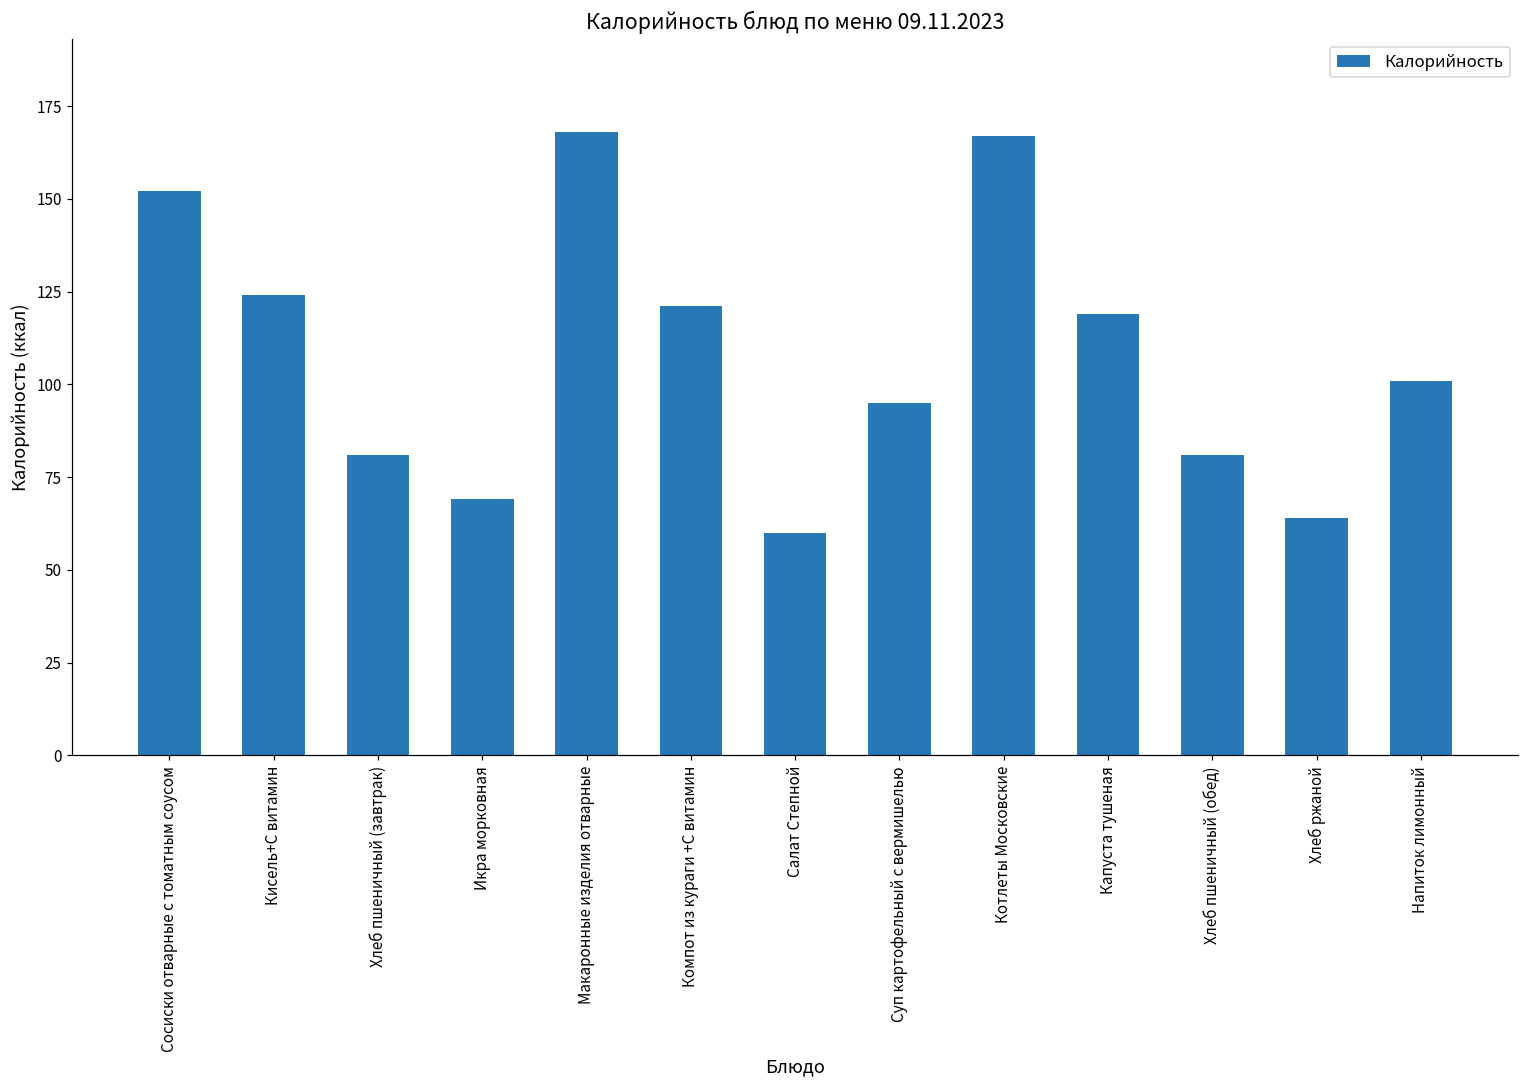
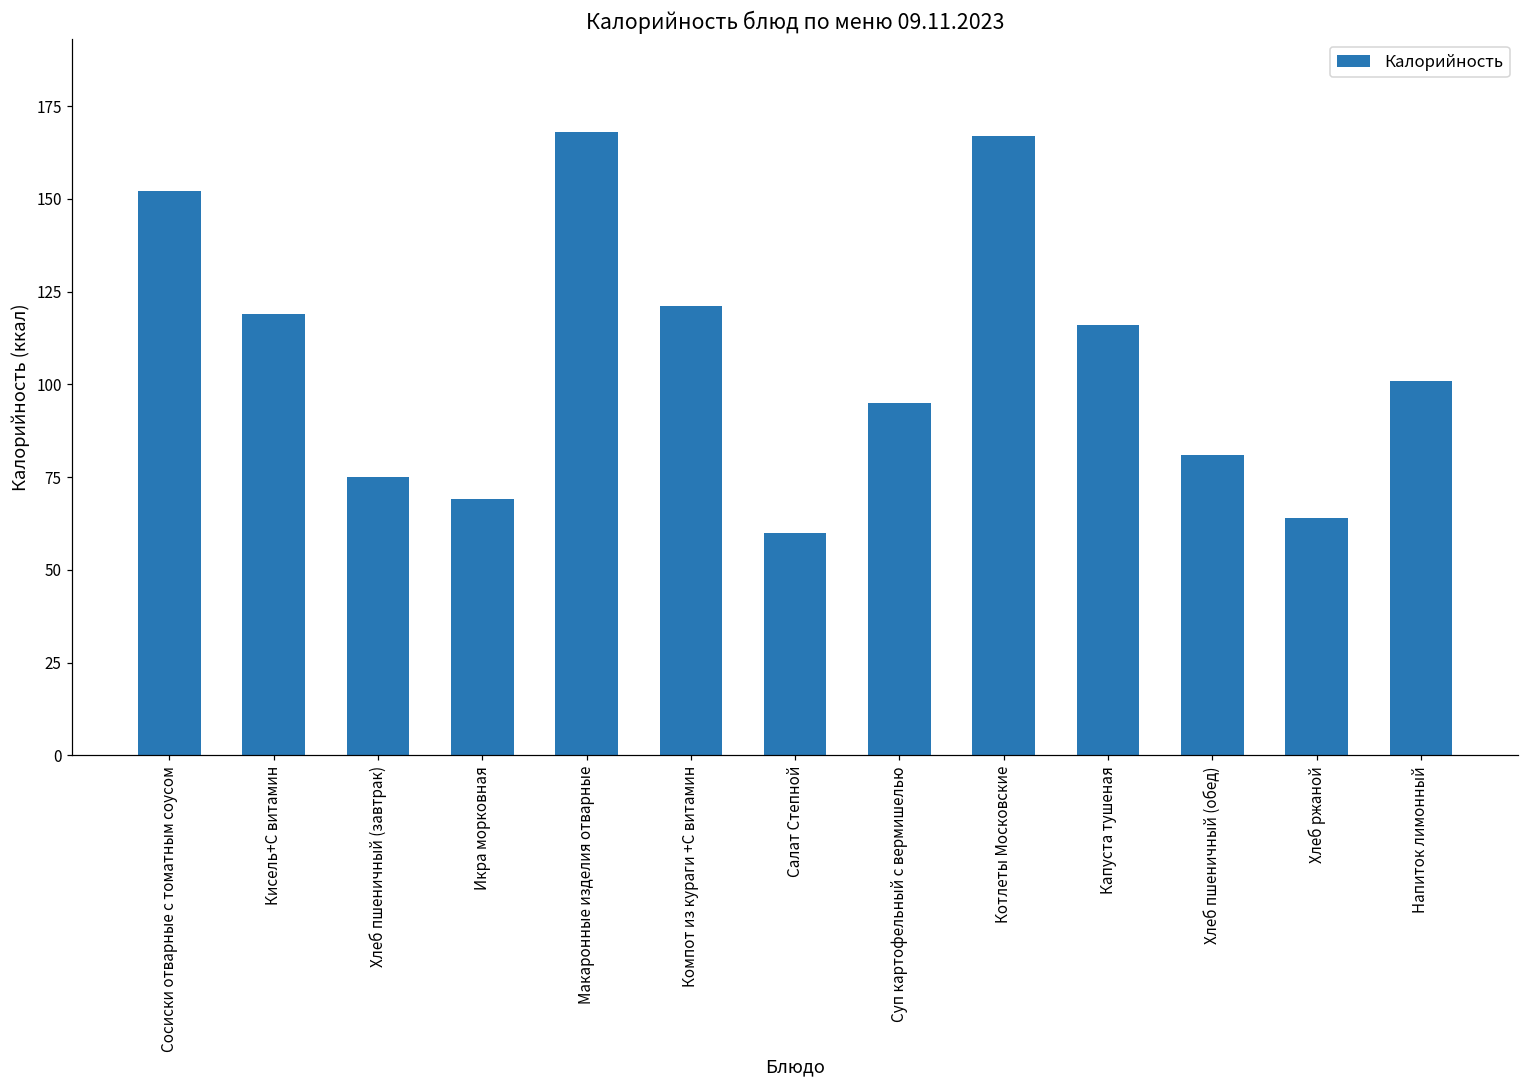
  {
    "Сосиски отварные с томатным соусом": 152,
-   "Кисель+С витамин": 124,
-   "Хлеб пшеничный (завтрак)": 81,
+   "Кисель+С витамин": 119,
+   "Хлеб пшеничный (завтрак)": 75,
    "Икра морковная": 69,
    "Макаронные изделия отварные": 168,
    "Компот из кураги +С витамин": 121,
    "Салат Степной": 60,
    "Суп картофельный с вермишелью": 95,
    "Котлеты Московские": 167,
-   "Капуста тушеная": 119,
+   "Капуста тушеная": 116,
    "Хлеб пшеничный (обед)": 81,
    "Хлеб ржаной": 64,
    "Напиток лимонный": 101
  }
